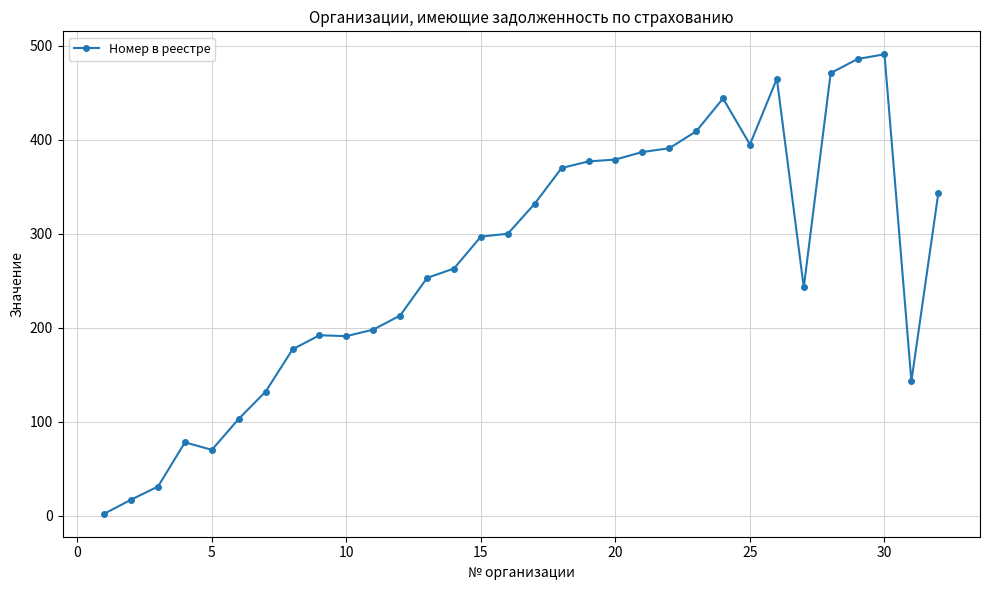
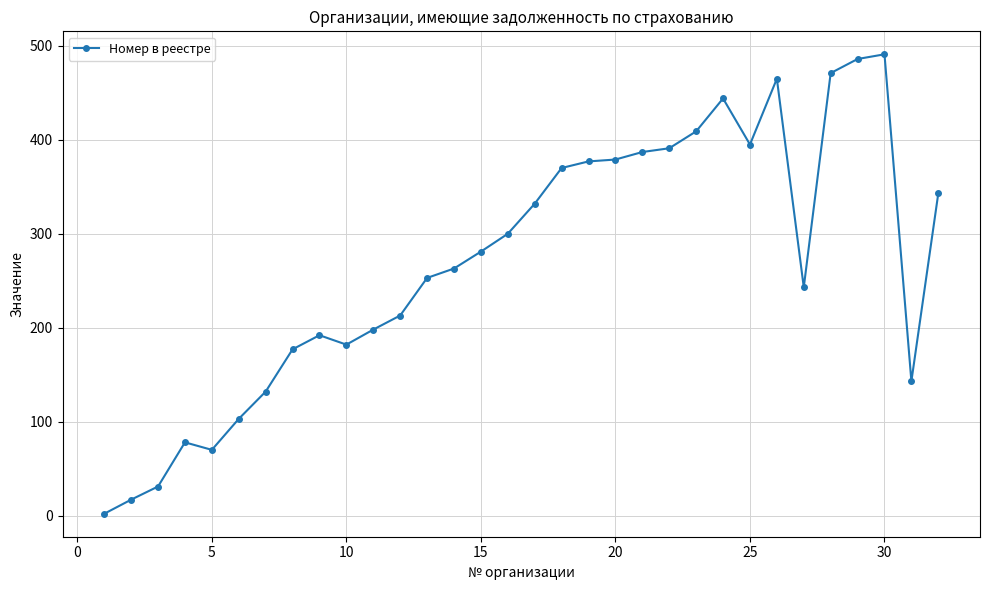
  {
    "5": 70,
-   "10": 190,
-   "15": 300,
+   "10": 180,
+   "15": 280,
    "20": 380,
    "25": 400,
    "30": 490
  }
